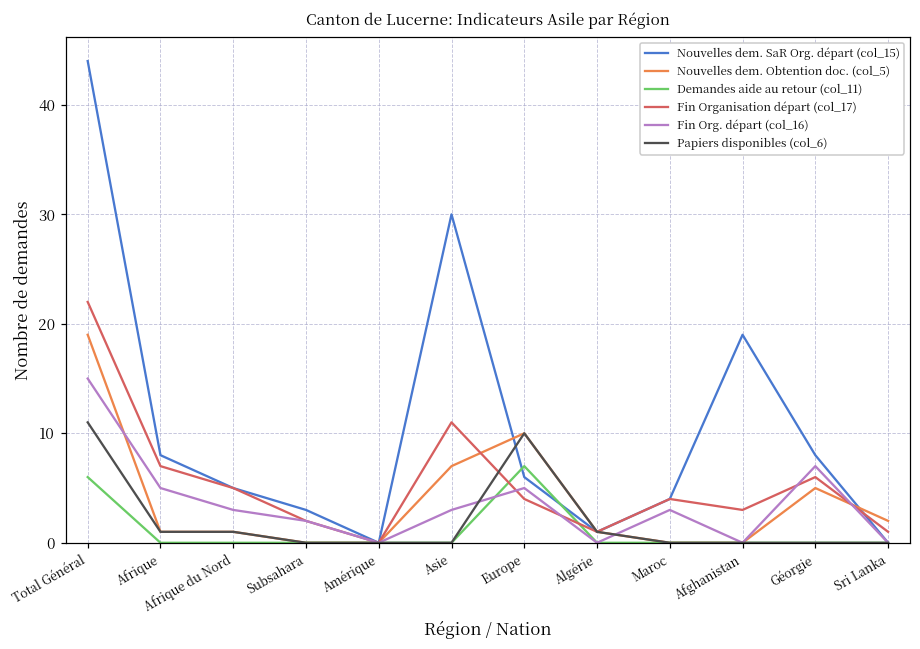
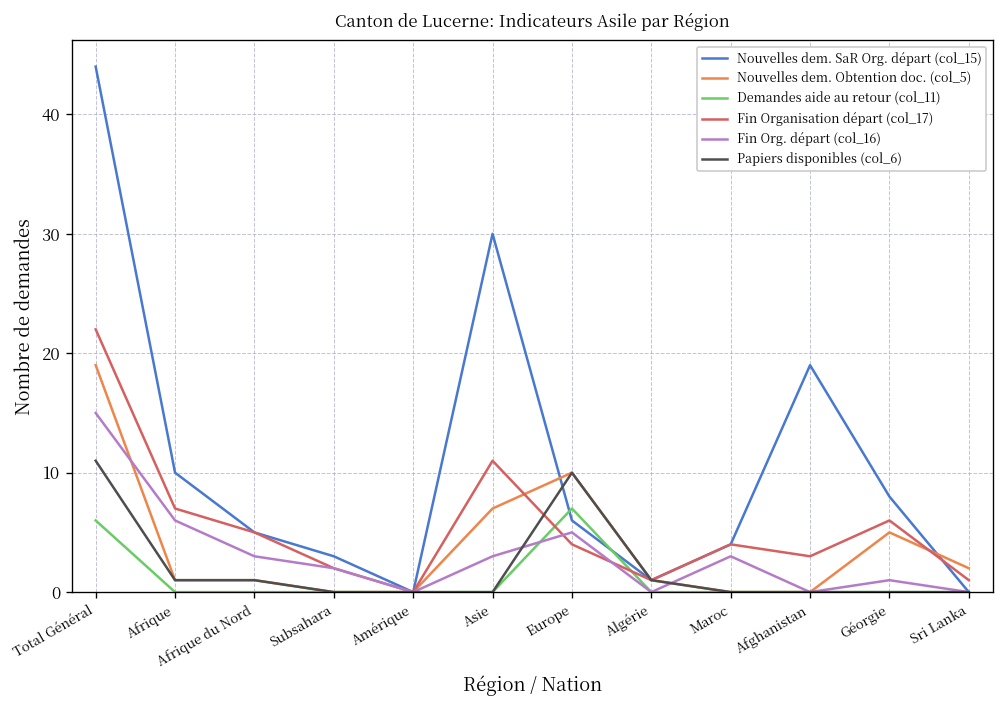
  {
    "Nouvelles dem. SaR Org. départ (col_15)": {
      "Total Général": 44,
-     "Afrique": 8,
+     "Afrique": 10,
      "Subsahara": 3,
      "Asie": 30,
      "Europe": 6,
      "Afghanistan": 19,
      "Géorgie": 8
    },
    "Demandes aide au retour (col_11)": {
      "Total Général": 6,
      "Afrique": 0,
      "Afrique du Nord": 0,
      "Europe": 7
    },
    "Fin Org. départ (col_16)": {
      "Total Général": 15,
-     "Afrique": 5,
+     "Afrique": 6,
      "Afrique du Nord": 3,
      "Asie": 3,
      "Europe": 5,
      "Maroc": 3,
-     "Géorgie": 7
+     "Géorgie": 1
    },
    "Papiers disponibles (col_6)": {
      "Total Général": 11
    }
  }
